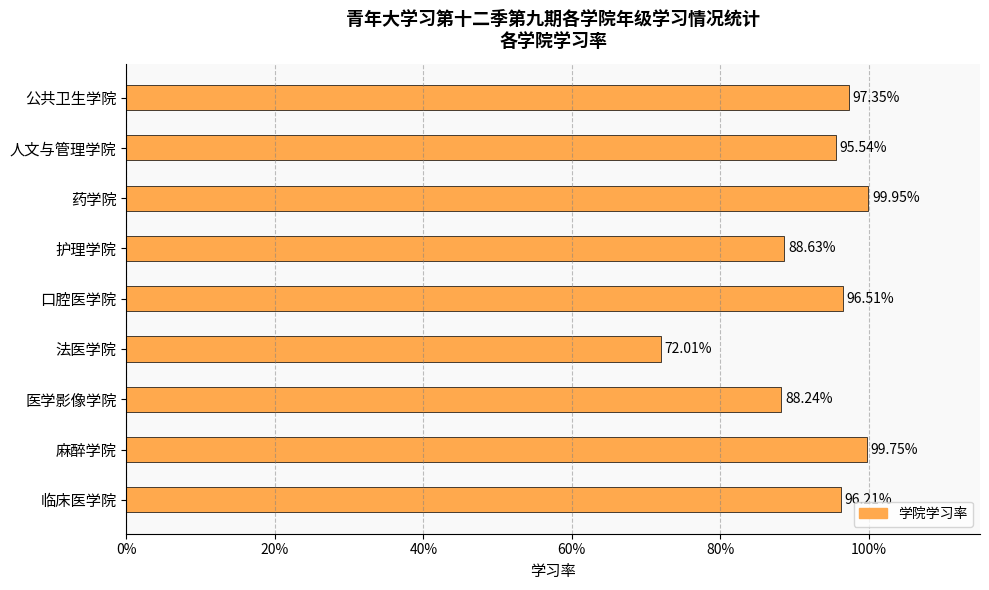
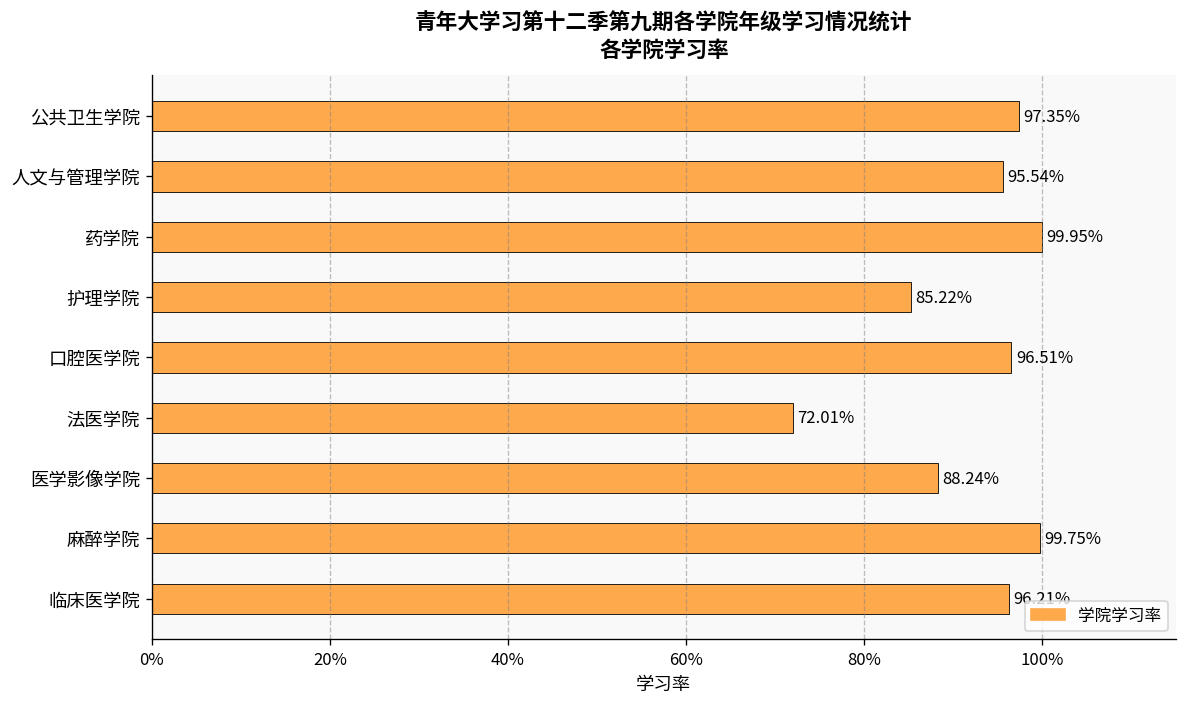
  {
    "公共卫生学院": "97.35%",
    "人文与管理学院": "95.54%",
    "药学院": "99.95%",
-   "护理学院": "88.63%",
+   "护理学院": "85.22%",
    "口腔医学院": "96.51%",
    "法医学院": "72.01%",
    "医学影像学院": "88.24%",
    "麻醉学院": "99.75%"
  }
